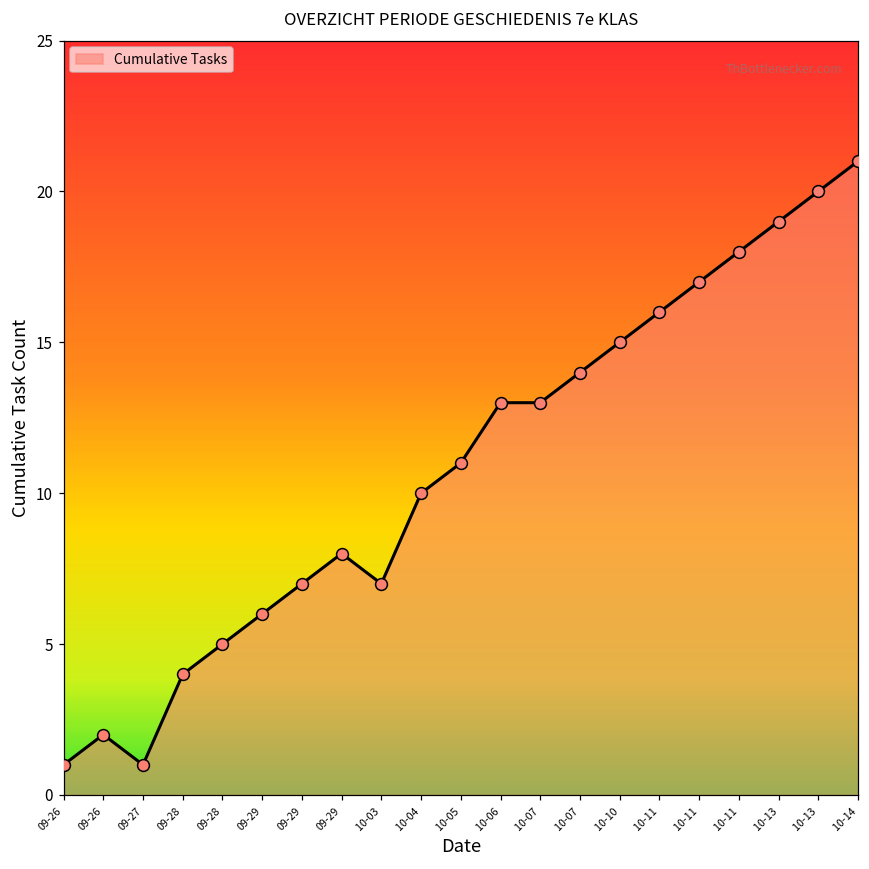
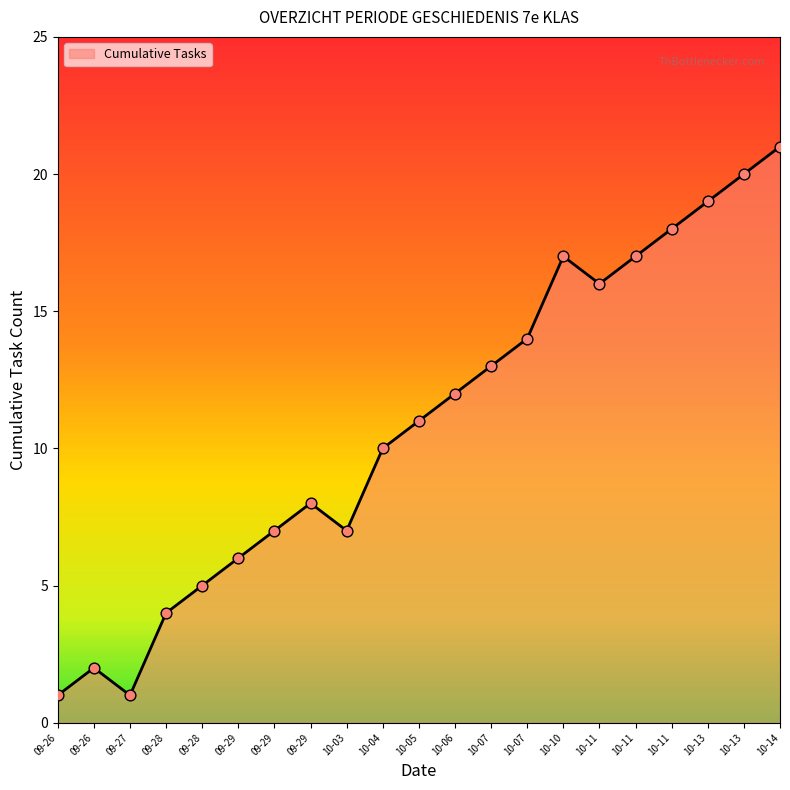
  {
    "09-27": 1,
    "10-03": 7,
    "10-04": 10,
    "10-05": 11,
-   "10-06": 13,
-   "10-10": 15,
+   "10-06": 12,
+   "10-10": 17,
    "10-14": 21
  }
